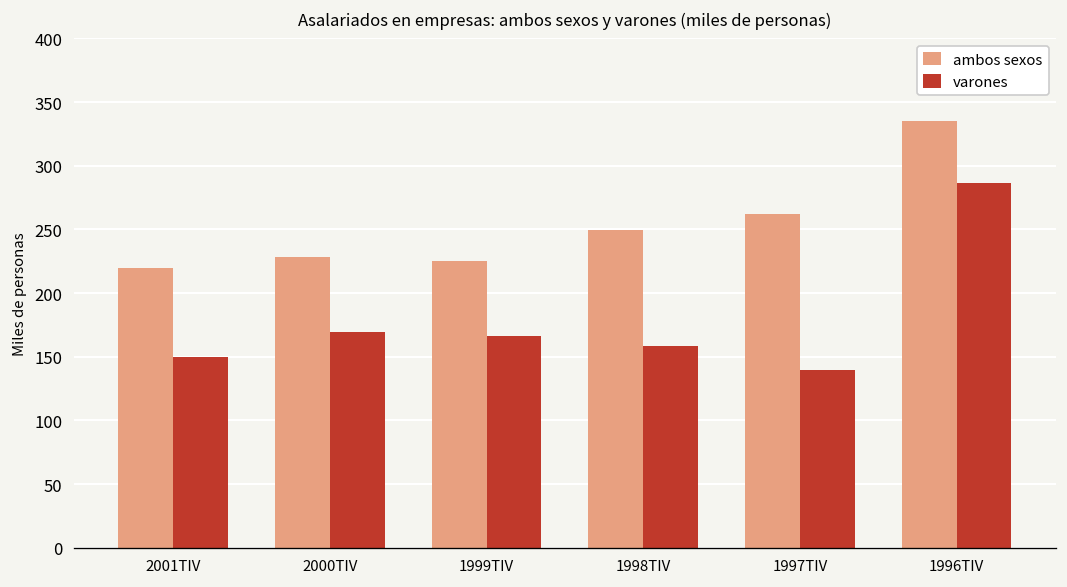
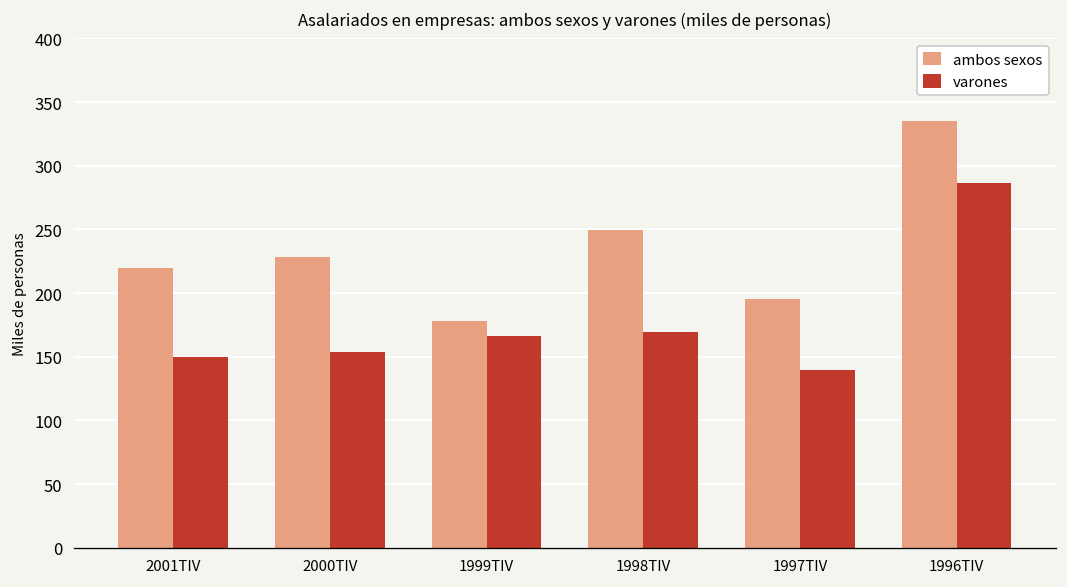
  {
    "ambos sexos": {
      "2001TIV": 219,
      "2000TIV": 228,
-     "1999TIV": 226,
+     "1999TIV": 178,
      "1998TIV": 250,
-     "1997TIV": 262,
+     "1997TIV": 196,
      "1996TIV": 336
    },
    "varones": {
      "2001TIV": 150,
-     "2000TIV": 170,
+     "2000TIV": 154,
      "1999TIV": 166,
-     "1998TIV": 158,
+     "1998TIV": 169,
      "1997TIV": 139,
      "1996TIV": 286
    }
  }
